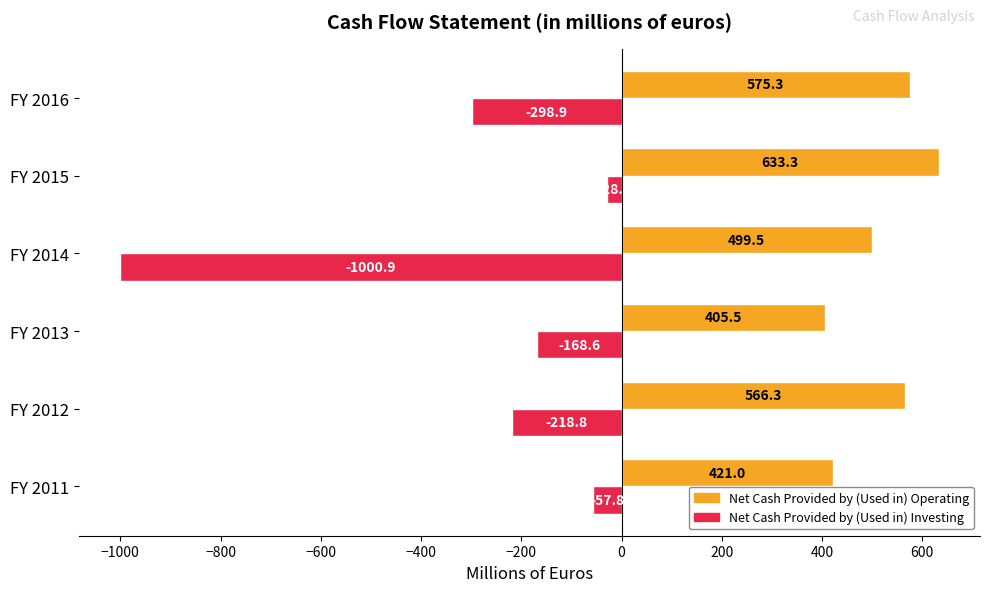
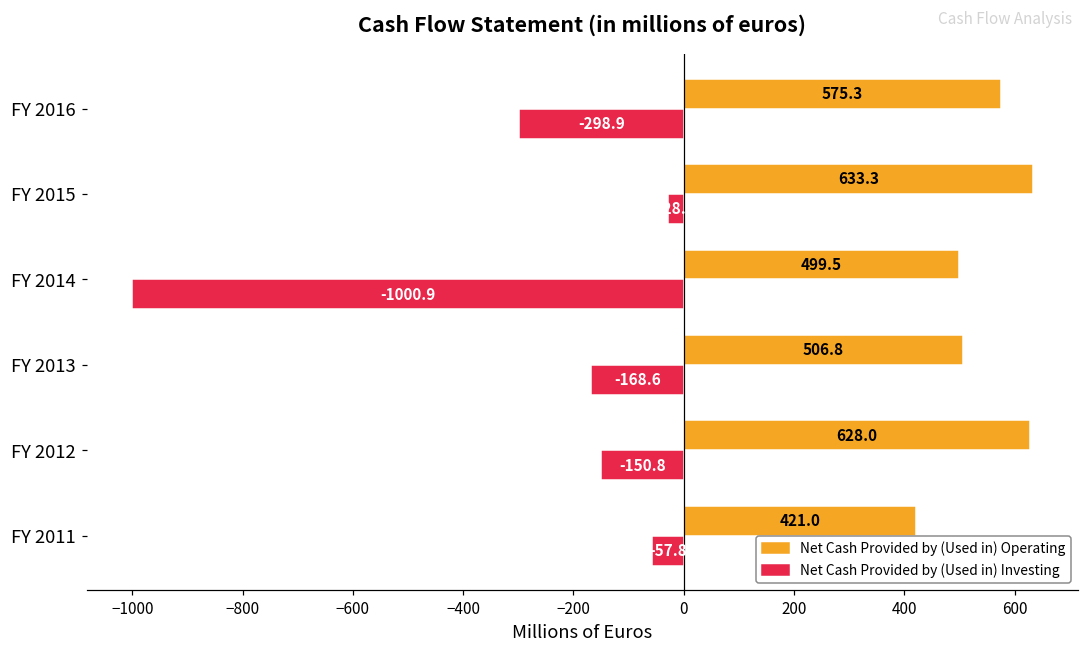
  {
    "Net Cash Provided by (Used in) Operating": {
      "FY 2016": 575.3,
      "FY 2015": 633.3,
      "FY 2014": 499.5,
-     "FY 2013": 405.5,
-     "FY 2012": 566.3,
+     "FY 2013": 506.8,
+     "FY 2012": 628.0,
      "FY 2011": 421.0
    },
    "Net Cash Provided by (Used in) Investing": {
      "FY 2016": -298.9,
      "FY 2014": -1000.9,
      "FY 2013": -168.6,
-     "FY 2012": -218.8,
+     "FY 2012": -150.8,
      "FY 2011": -57.8
    }
  }
